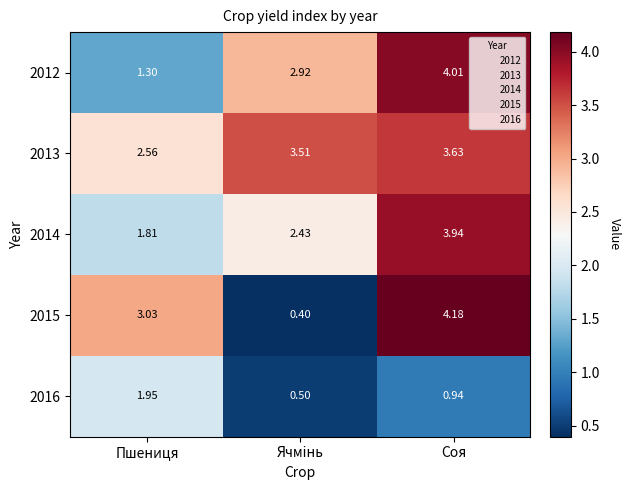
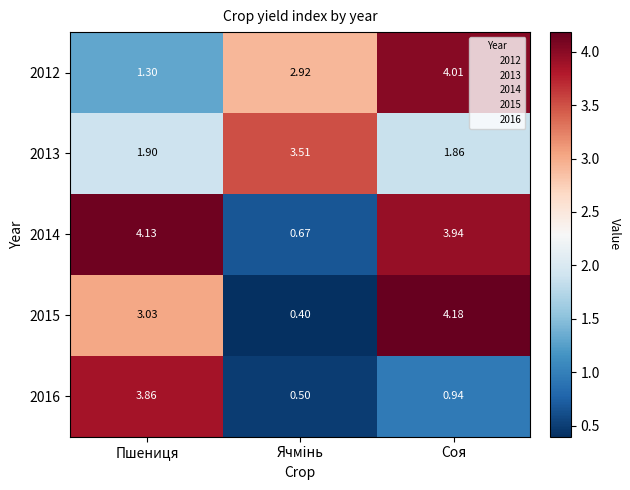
  {
    "2012": {
      "Пшениця": 1.30,
      "Ячмінь": 2.92,
      "Соя": 4.01
    },
    "2013": {
-     "Пшениця": 2.56,
+     "Пшениця": 1.90,
      "Ячмінь": 3.51,
-     "Соя": 3.63
+     "Соя": 1.86
    },
    "2014": {
-     "Пшениця": 1.81,
-     "Ячмінь": 2.43,
+     "Пшениця": 4.13,
+     "Ячмінь": 0.67,
      "Соя": 3.94
    },
    "2015": {
      "Пшениця": 3.03,
      "Ячмінь": 0.40,
      "Соя": 4.18
    },
    "2016": {
-     "Пшениця": 1.95,
+     "Пшениця": 3.86,
      "Ячмінь": 0.50,
      "Соя": 0.94
    }
  }
